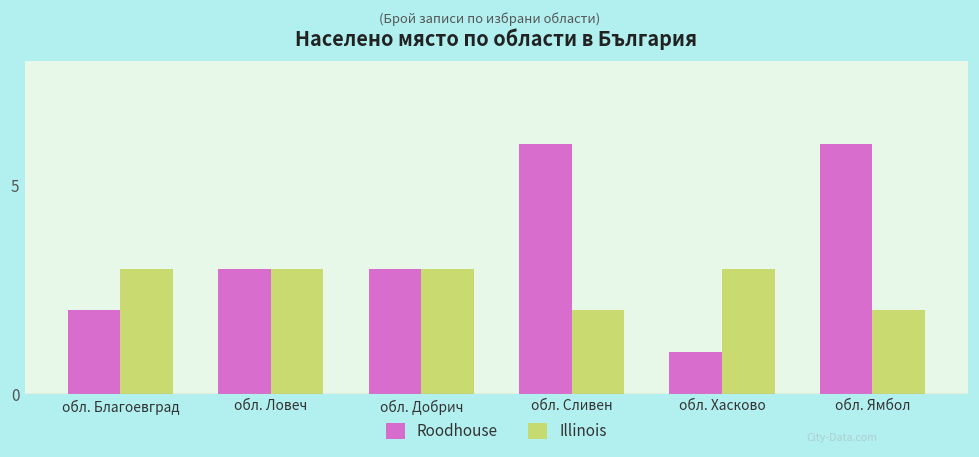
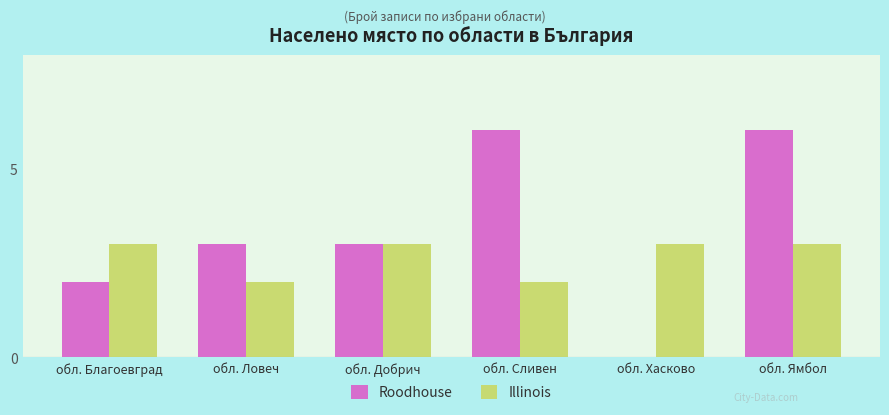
  {
    "Roodhouse": {
      "обл. Благоевград": 2,
      "обл. Ловеч": 3,
      "обл. Добрич": 3,
      "обл. Сливен": 6,
-     "обл. Хасково": 1,
+     "обл. Хасково": 0,
      "обл. Ямбол": 6
    },
    "Illinois": {
      "обл. Благоевград": 3,
-     "обл. Ловеч": 3,
+     "обл. Ловеч": 2,
      "обл. Добрич": 3,
      "обл. Сливен": 2,
      "обл. Хасково": 3,
-     "обл. Ямбол": 2
+     "обл. Ямбол": 3
    }
  }
